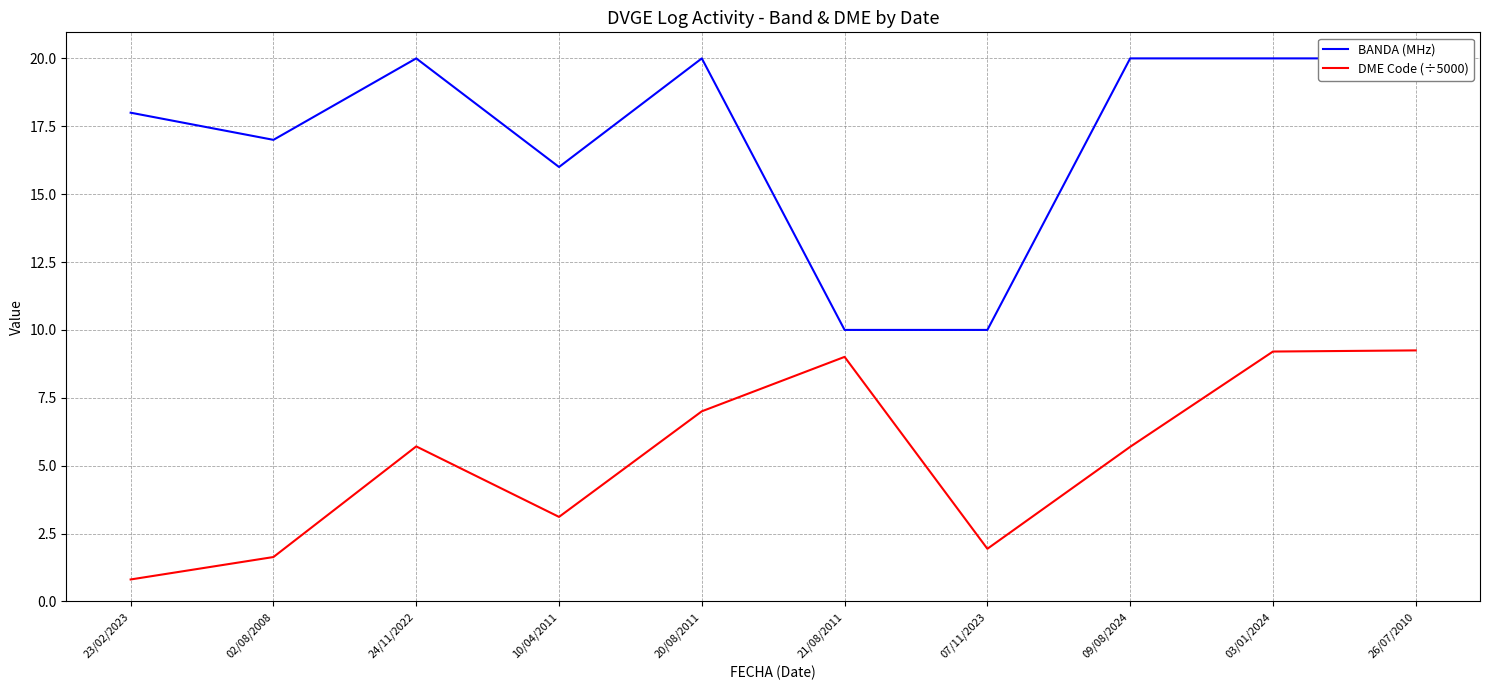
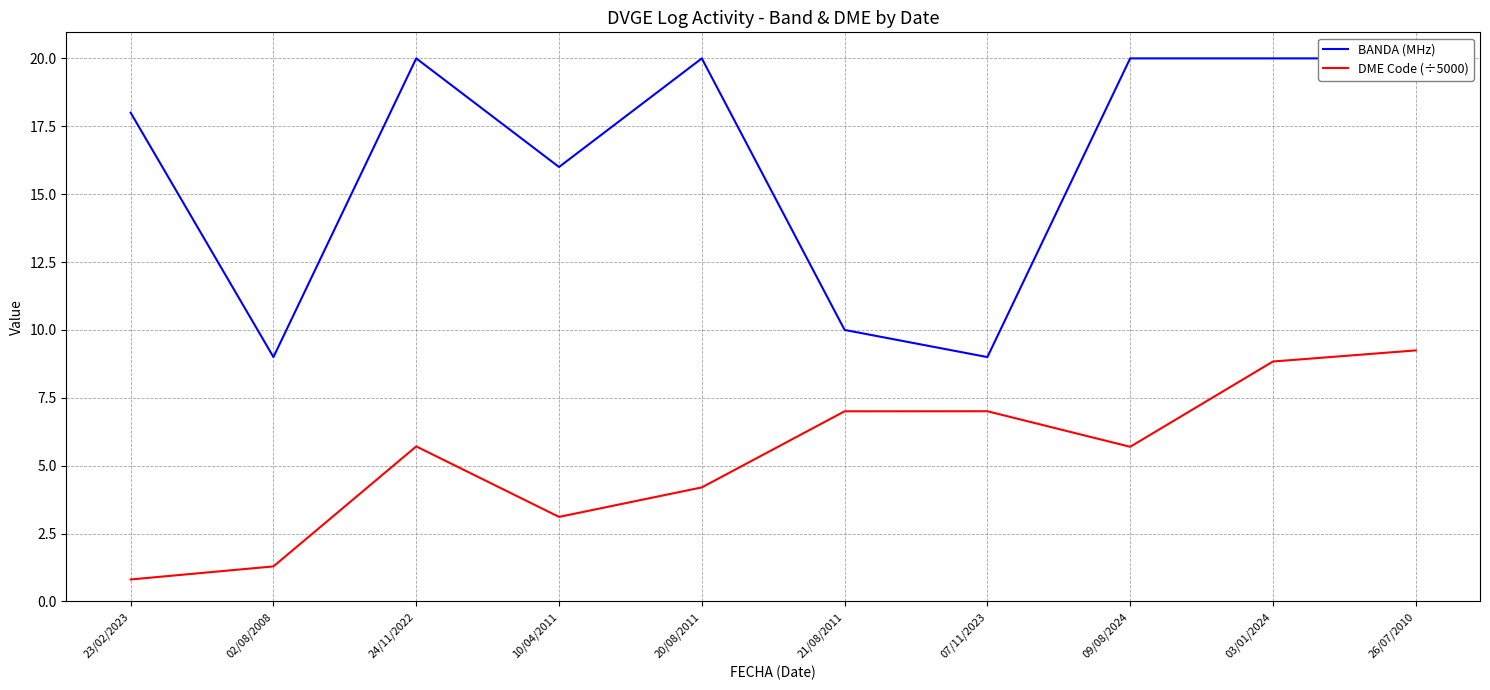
  {
    "BANDA (MHz)": {
      "23/02/2023": 18,
-     "02/08/2008": 17,
+     "02/08/2008": 9,
      "24/11/2022": 20,
      "10/04/2011": 16,
      "20/08/2011": 20,
      "21/08/2011": 10,
-     "07/11/2023": 10,
+     "07/11/2023": 9,
      "09/08/2024": 20,
      "03/01/2024": 20
    },
    "DME Code (÷5000)": {
      "23/02/2023": 0.8,
-     "02/08/2008": 1.6,
+     "02/08/2008": 1.3,
      "24/11/2022": 5.7,
      "10/04/2011": 3.1,
-     "20/08/2011": 7.0,
-     "21/08/2011": 9.0,
-     "07/11/2023": 1.9,
+     "20/08/2011": 4.2,
+     "21/08/2011": 7.0,
+     "07/11/2023": 7.0,
      "09/08/2024": 5.7,
-     "03/01/2024": 9.2,
+     "03/01/2024": 8.8,
      "26/07/2010": 9.2
    }
  }
